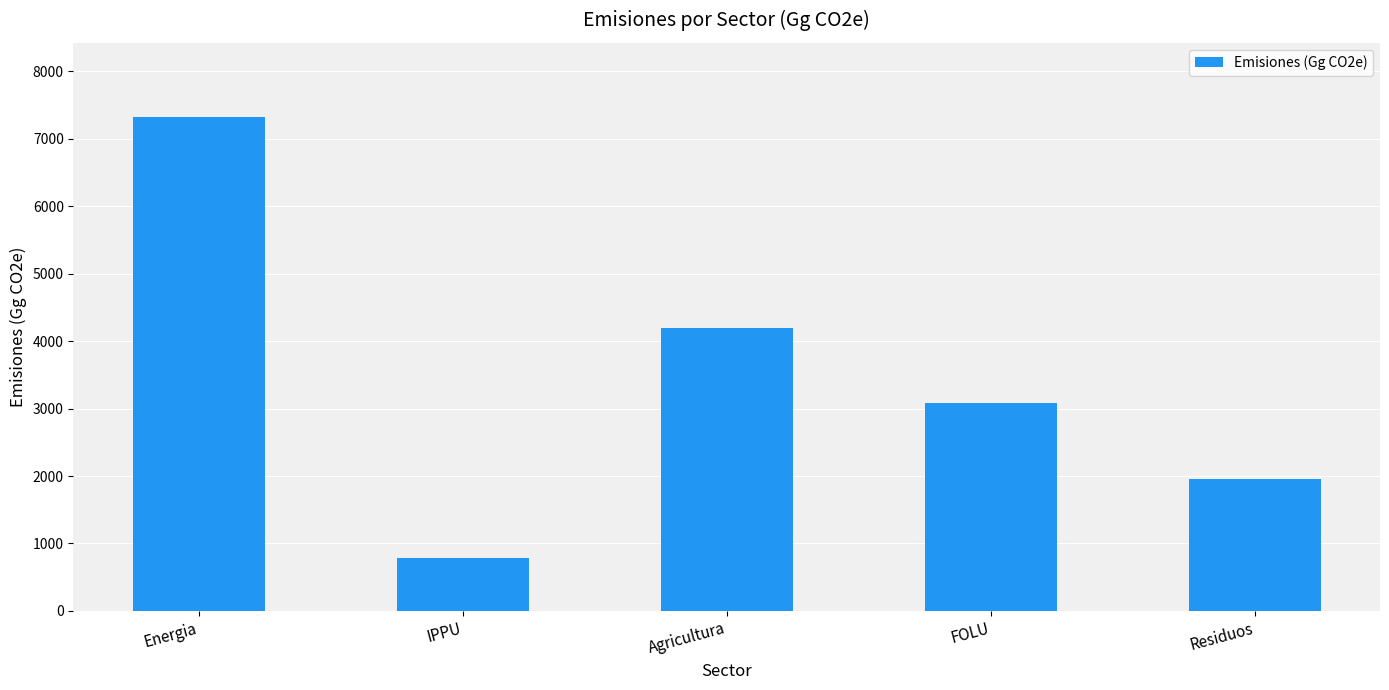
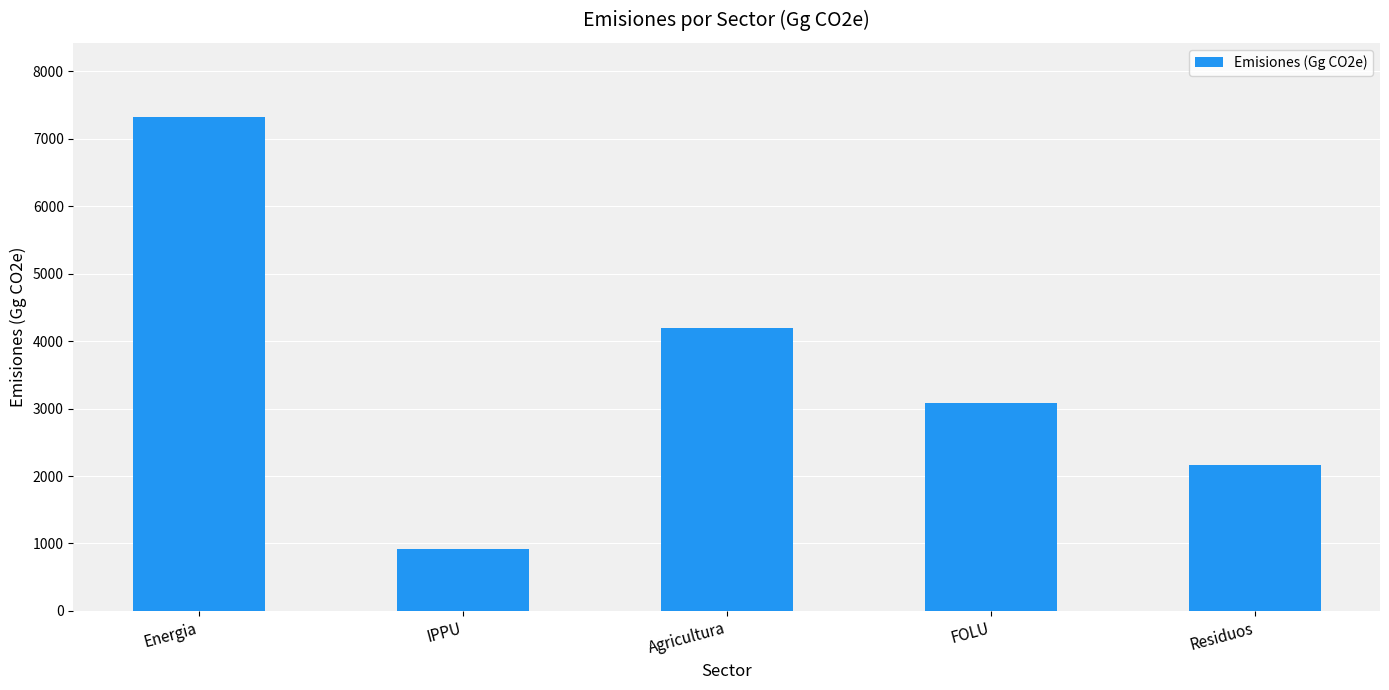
  {
    "Energia": 7300,
-   "IPPU": 800,
+   "IPPU": 900,
    "Agricultura": 4200,
    "FOLU": 3100,
-   "Residuos": 2000
+   "Residuos": 2200
  }
